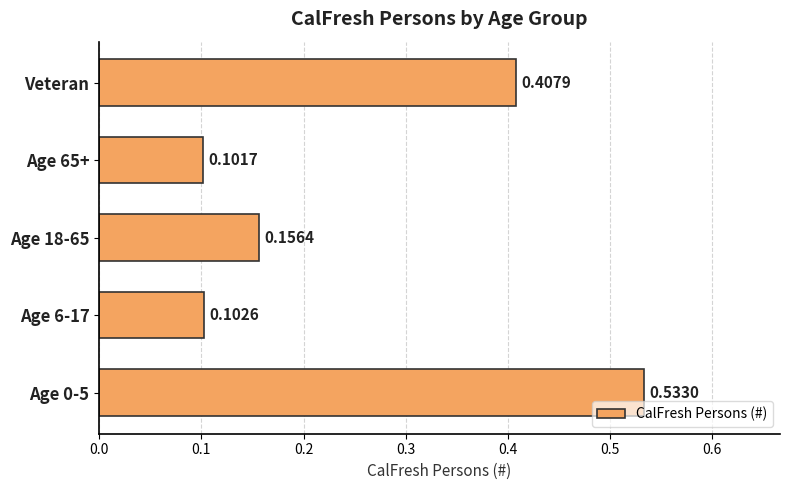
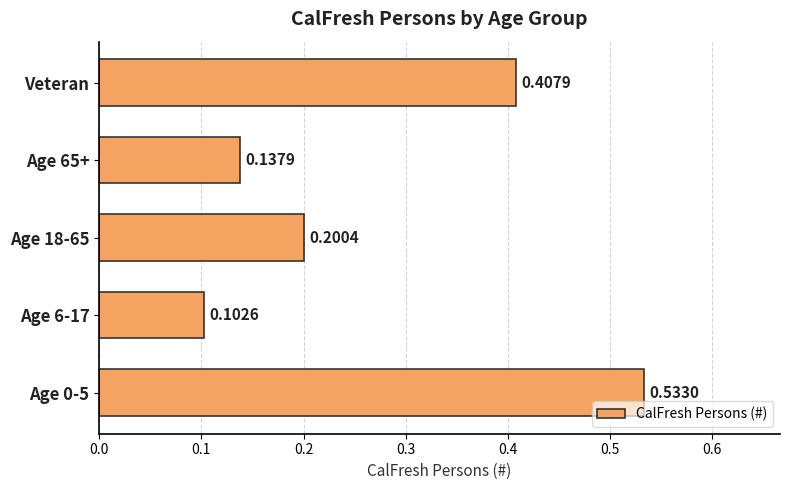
  {
    "Veteran": 0.4079,
-   "Age 65+": 0.1017,
-   "Age 18-65": 0.1564,
+   "Age 65+": 0.1379,
+   "Age 18-65": 0.2004,
    "Age 6-17": 0.1026,
    "Age 0-5": 0.5330
  }
